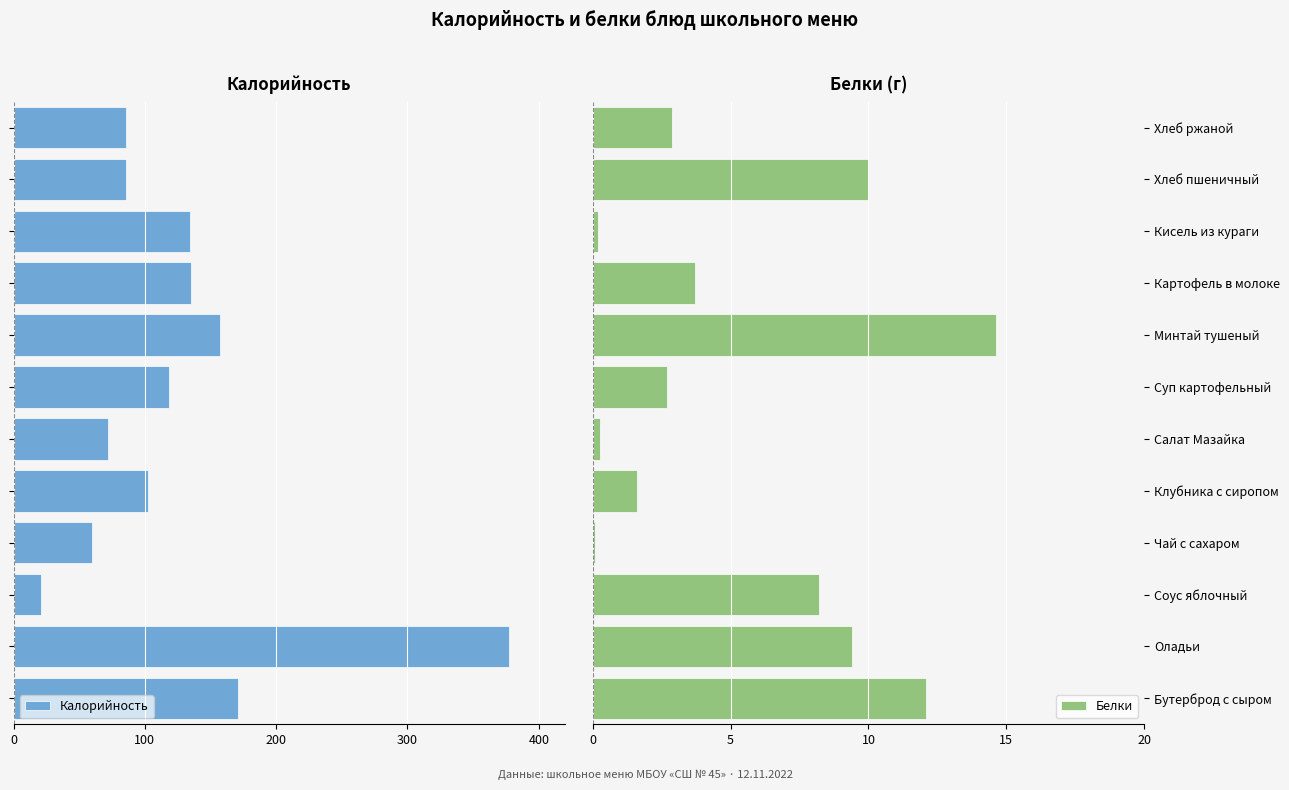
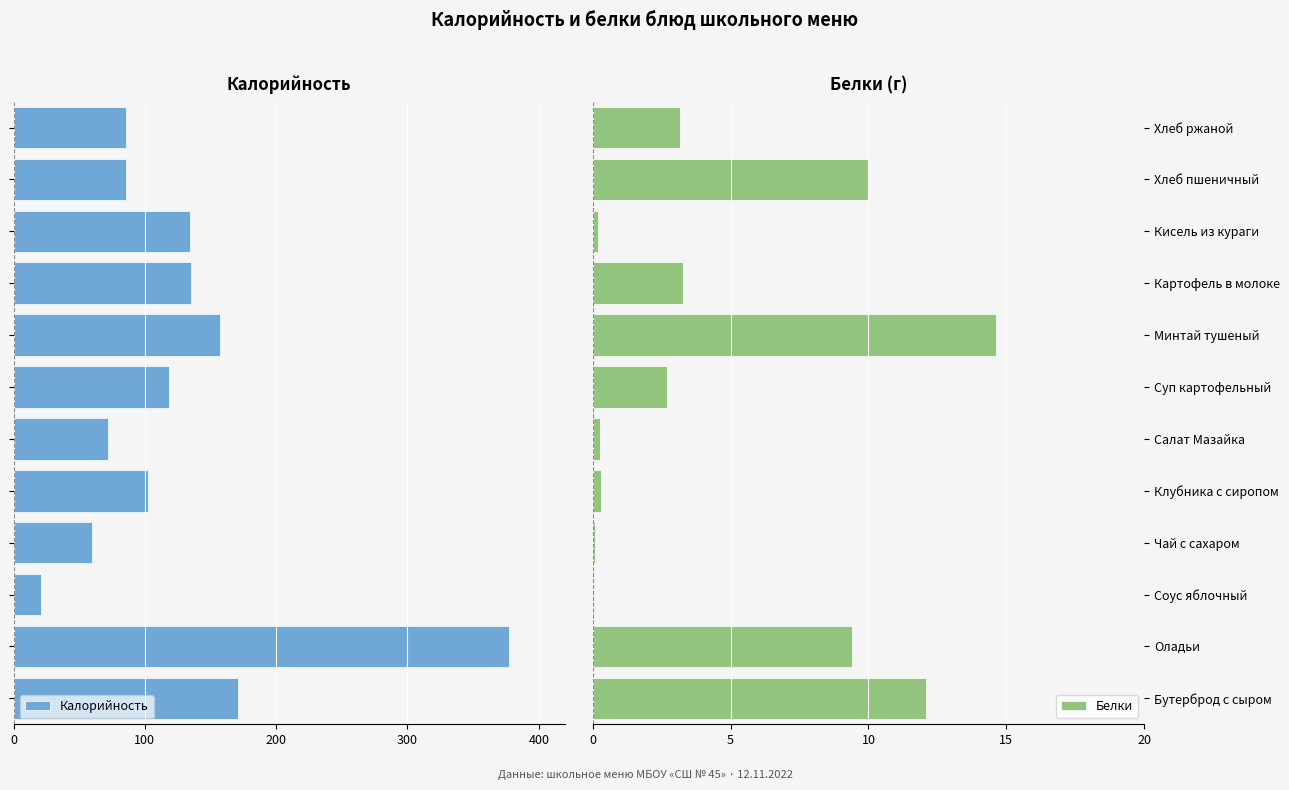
  {
    "Белки (г)": {
-     "Хлеб ржаной": 2.9,
+     "Хлеб ржаной": 3.2,
      "Хлеб пшеничный": 10.0,
      "Кисель из кураги": 0.2,
-     "Картофель в молоке": 3.7,
+     "Картофель в молоке": 3.3,
      "Минтай тушеный": 14.6,
      "Суп картофельный": 2.7,
      "Салат Мазайка": 0.3,
-     "Клубника с сиропом": 1.6,
-     "Соус яблочный": 8.2,
+     "Клубника с сиропом": 0.3,
+     "Соус яблочный": 0.0,
      "Оладьи": 9.4,
      "Бутерброд с сыром": 12.1
    }
  }
